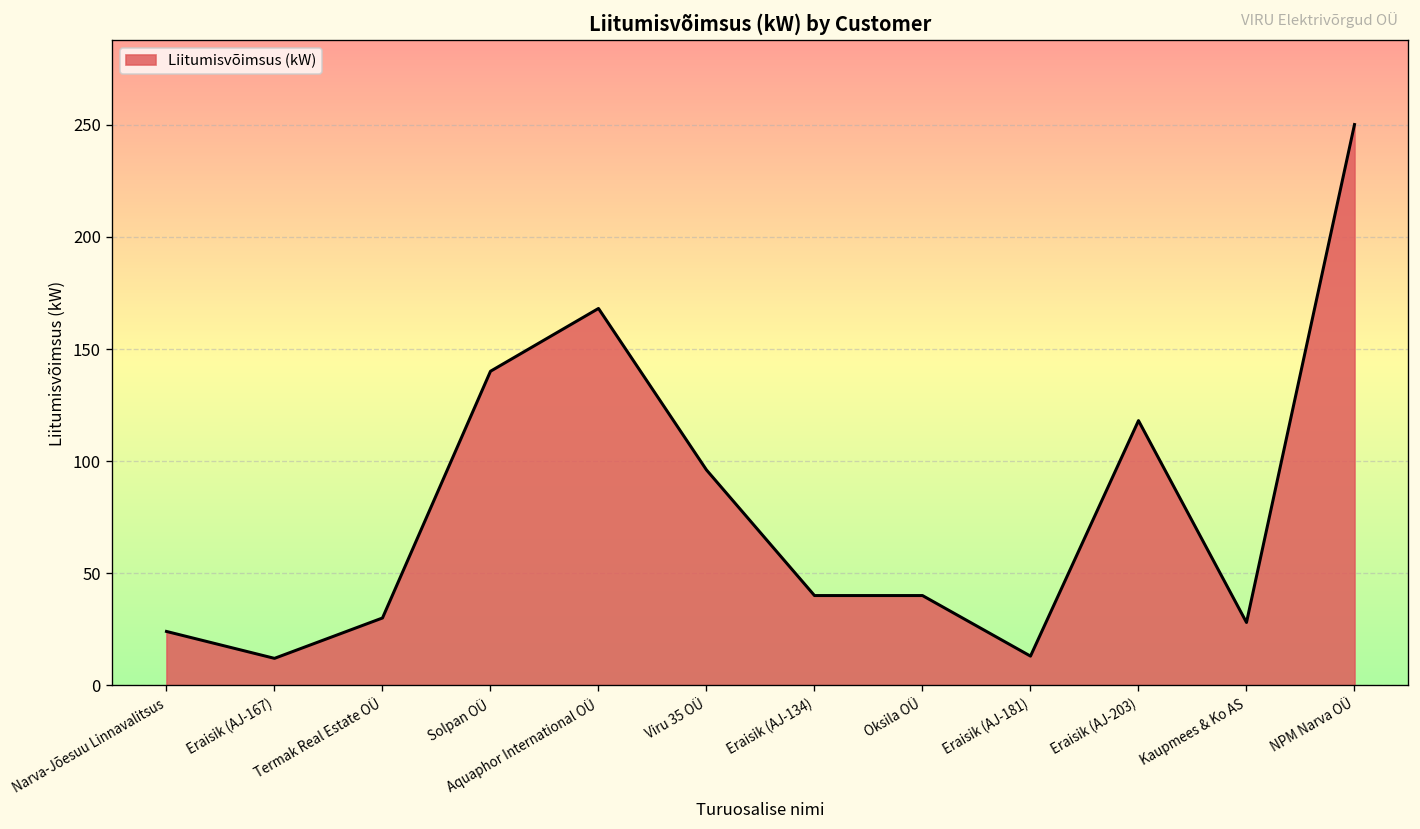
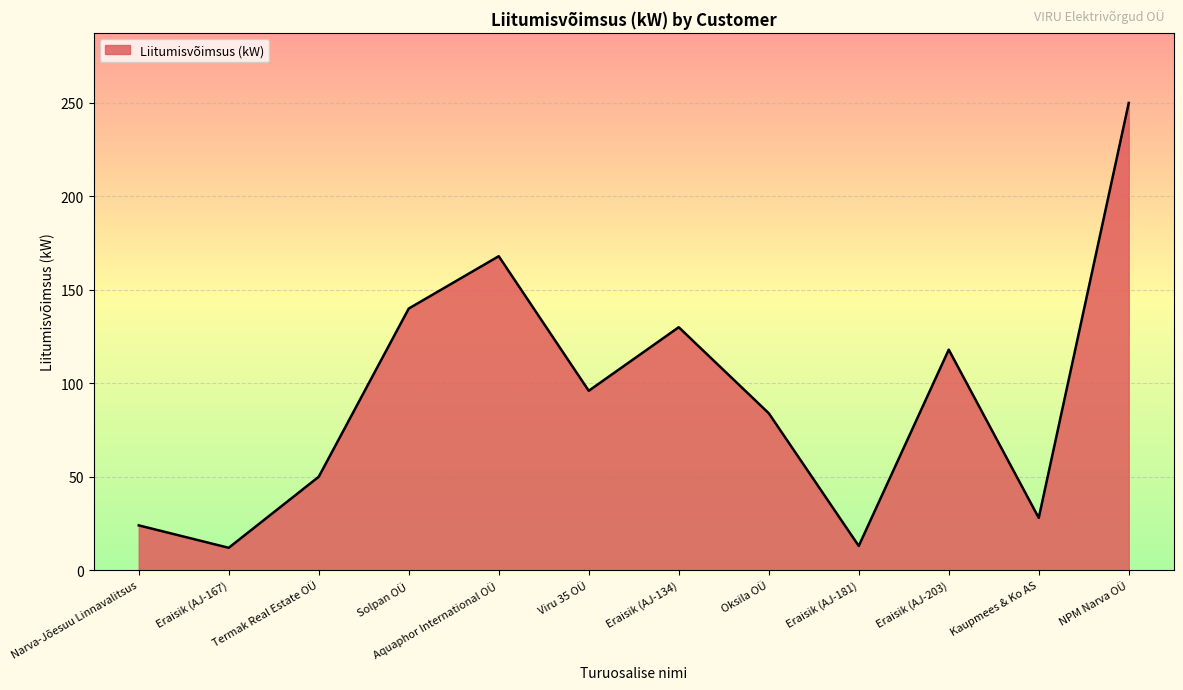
  {
    "Narva-Jõesuu Linnavalitsus": 24,
    "Eraisik (AJ-167)": 12,
-   "Termak Real Estate OÜ": 30,
+   "Termak Real Estate OÜ": 50,
    "Solpan OÜ": 140,
    "Aquaphor International OÜ": 168,
    "Viru 35 OÜ": 96,
-   "Eraisik (AJ-134)": 40,
-   "Oksila OÜ": 40,
+   "Eraisik (AJ-134)": 130,
+   "Oksila OÜ": 84,
    "Eraisik (AJ-181)": 13,
    "Eraisik (AJ-203)": 118,
    "Kaupmees & Ko AS": 28,
    "NPM Narva OÜ": 250
  }
